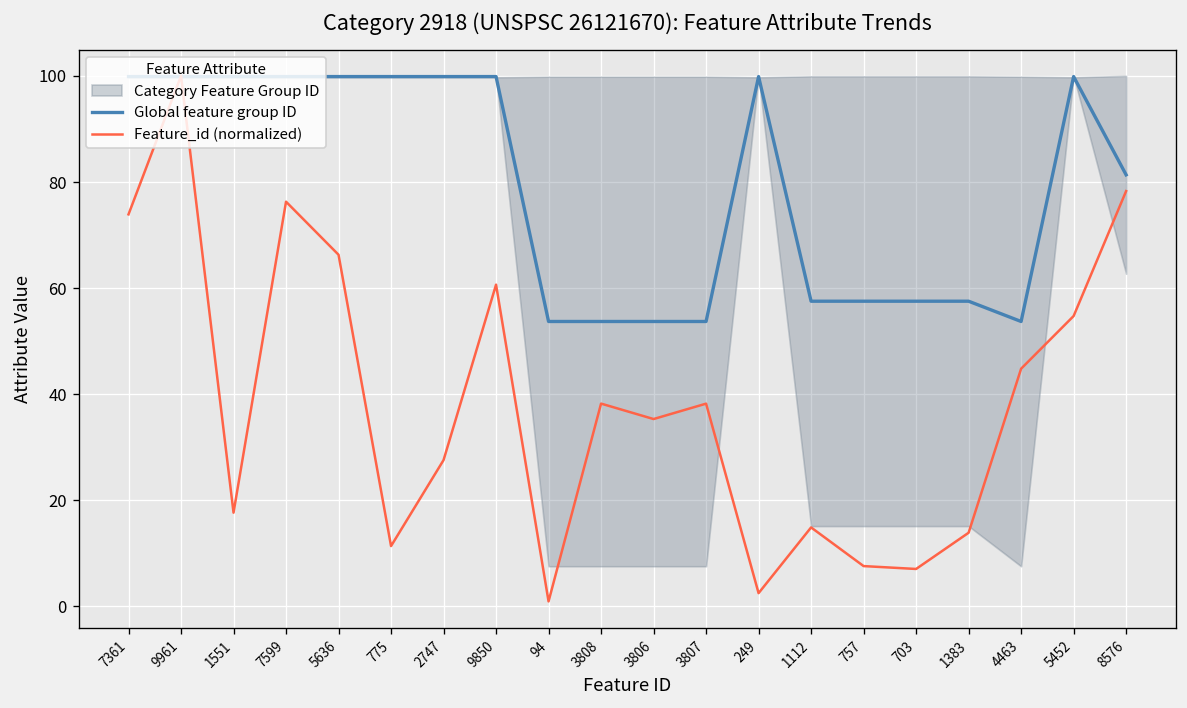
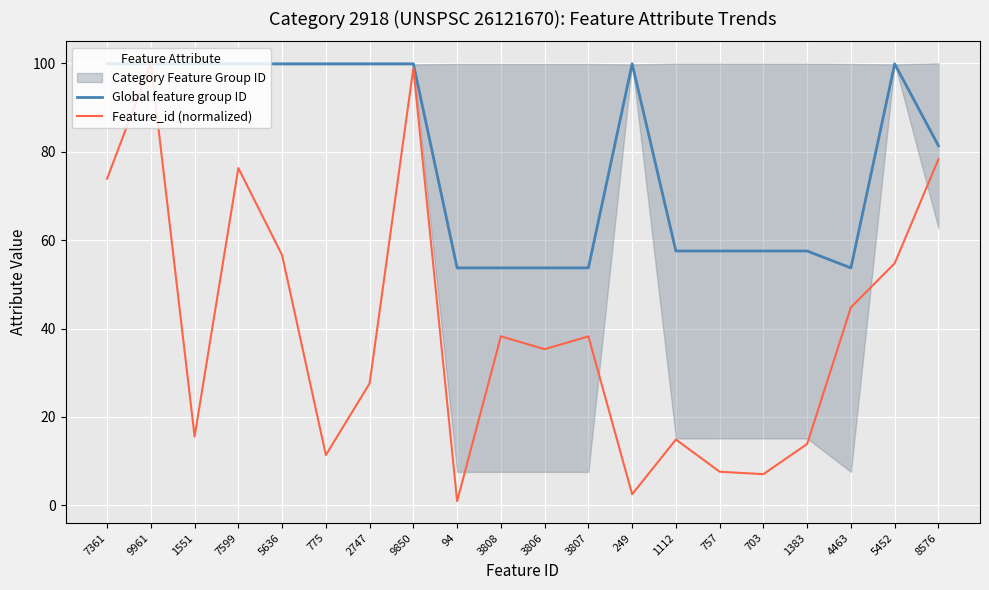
  {
    "Feature_id (normalized)": {
      "7361": 74,
-     "1551": 18,
+     "1551": 16,
      "7599": 76,
-     "5636": 66,
+     "5636": 57,
      "775": 11,
      "2747": 28,
-     "9850": 61,
+     "9850": 99,
      "94": 1,
      "3808": 38,
      "3806": 35,
      "3807": 38,
      "249": 2,
      "1112": 15,
      "757": 8,
      "703": 7,
      "1383": 14,
      "4463": 45,
      "5452": 55,
      "8576": 78
    }
  }
